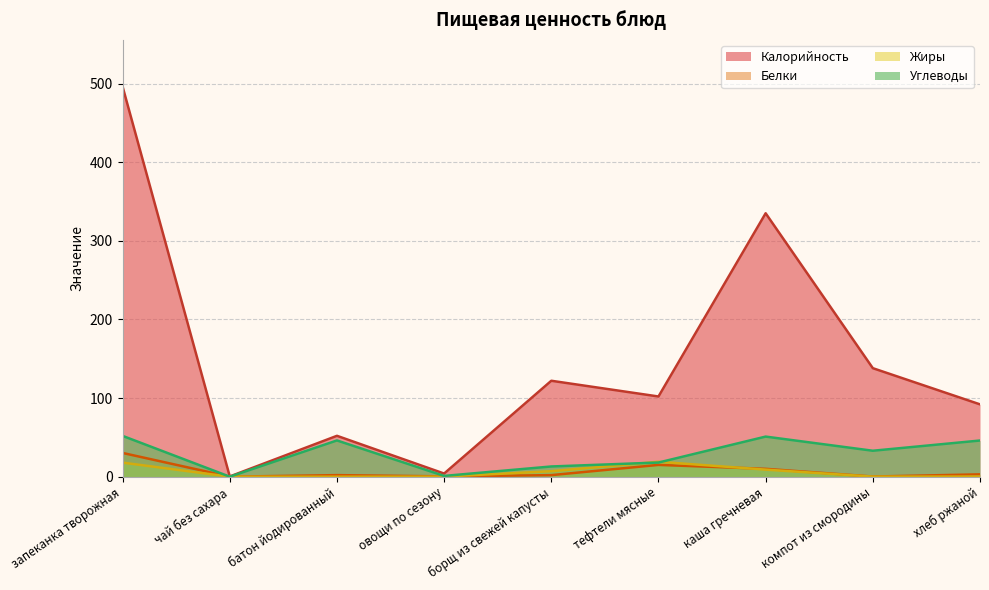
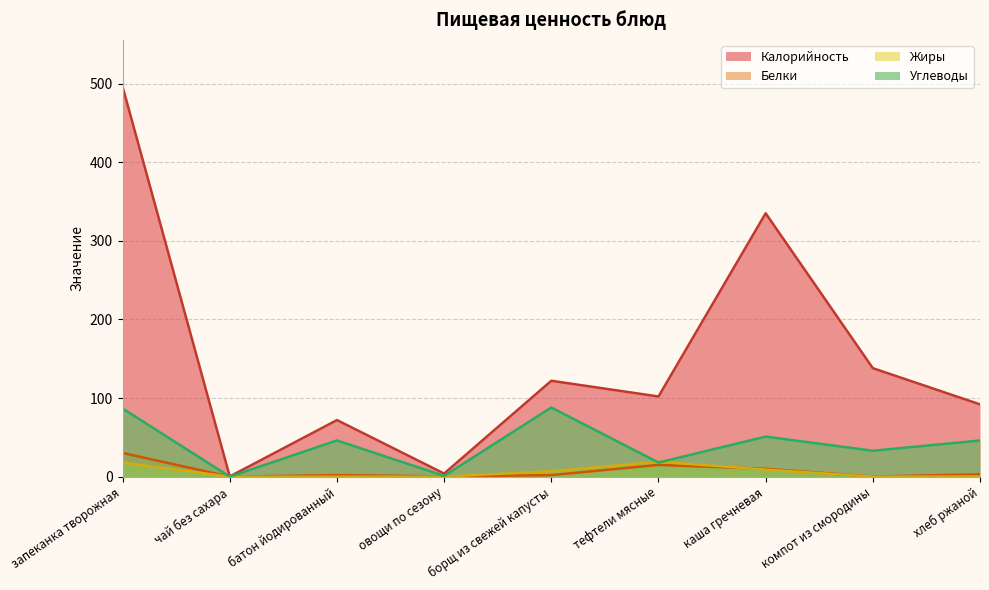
  {
    "Калорийность": {
      "запеканка творожная": 500,
-     "батон йодированный": 50,
+     "батон йодированный": 70,
      "борщ из свежей капусты": 120,
      "тефтели мясные": 100,
      "каша гречневая": 340,
      "компот из смородины": 140,
      "хлеб ржаной": 90
    },
    "Углеводы": {
-     "запеканка творожная": 50,
+     "запеканка творожная": 90,
      "батон йодированный": 50,
-     "борщ из свежей капусты": 10,
+     "борщ из свежей капусты": 90,
      "каша гречневая": 50,
      "компот из смородины": 30,
      "хлеб ржаной": 50
    }
  }
